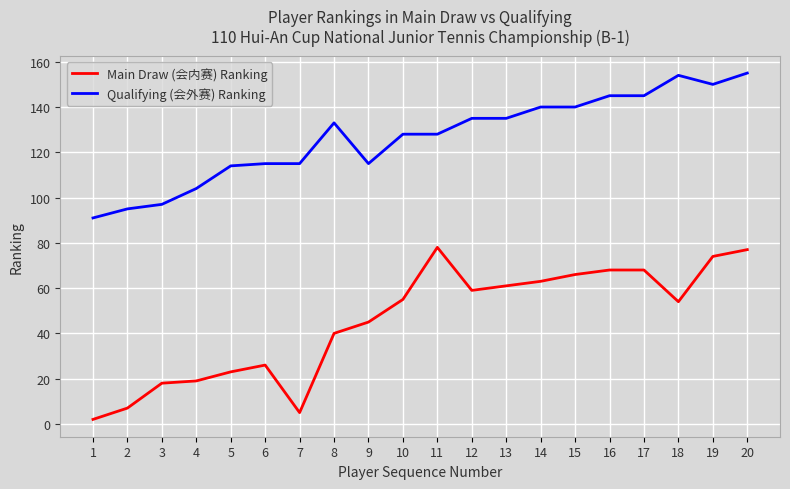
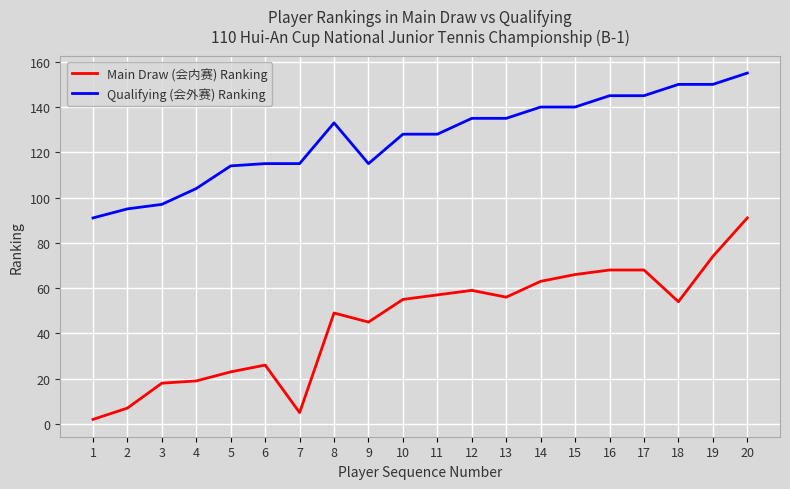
  {
    "Main Draw (会内赛) Ranking": {
      "1": 2,
      "2": 7,
      "3": 18,
      "4": 19,
      "5": 23,
      "6": 26,
      "7": 5,
-     "8": 40,
+     "8": 49,
      "9": 45,
      "10": 55,
-     "11": 78,
+     "11": 57,
      "12": 59,
-     "13": 61,
+     "13": 56,
      "14": 63,
      "15": 66,
      "16": 68,
      "17": 68,
      "18": 54,
      "19": 74,
-     "20": 77
+     "20": 91
    },
    "Qualifying (会外赛) Ranking": {
      "1": 91,
      "2": 95,
      "3": 97,
      "4": 104,
      "5": 114,
      "6": 115,
      "7": 115,
      "8": 133,
      "9": 115,
      "10": 128,
      "11": 128,
      "12": 135,
      "13": 135,
      "14": 140,
      "15": 140,
      "16": 145,
      "17": 145,
-     "18": 154,
+     "18": 150,
      "19": 150,
      "20": 155
    }
  }
